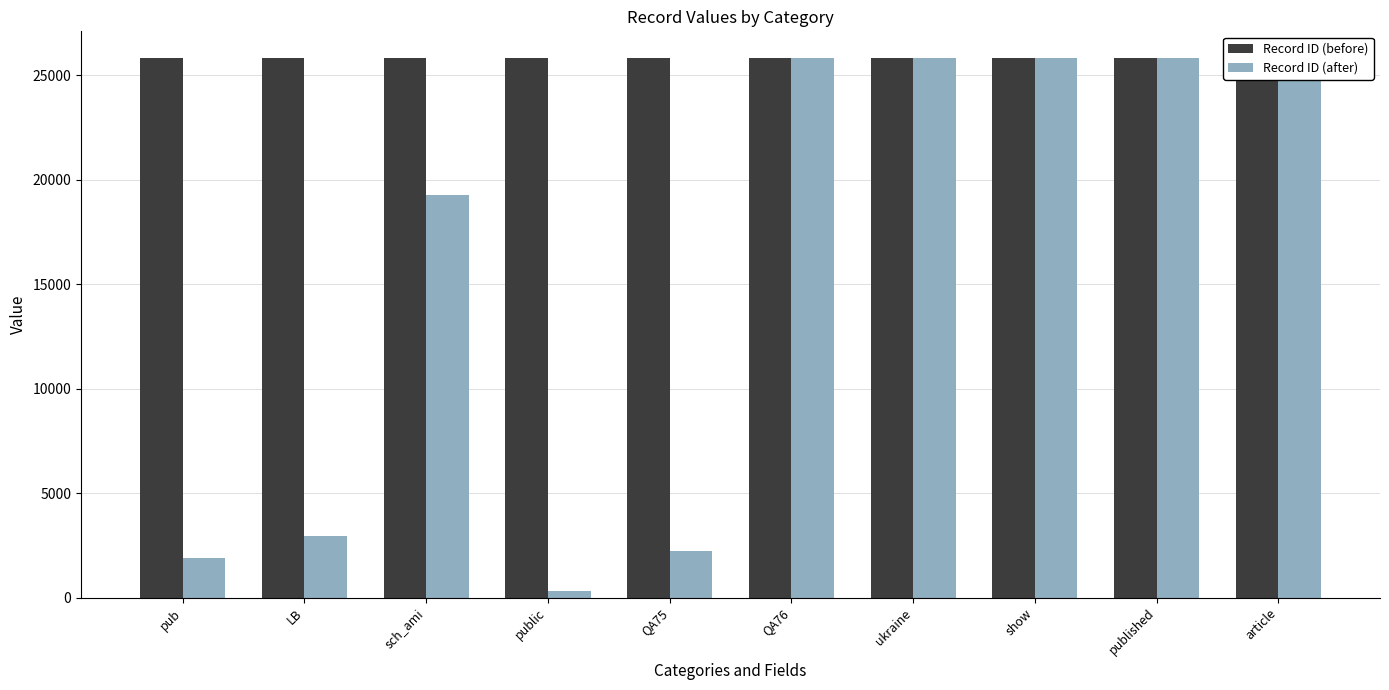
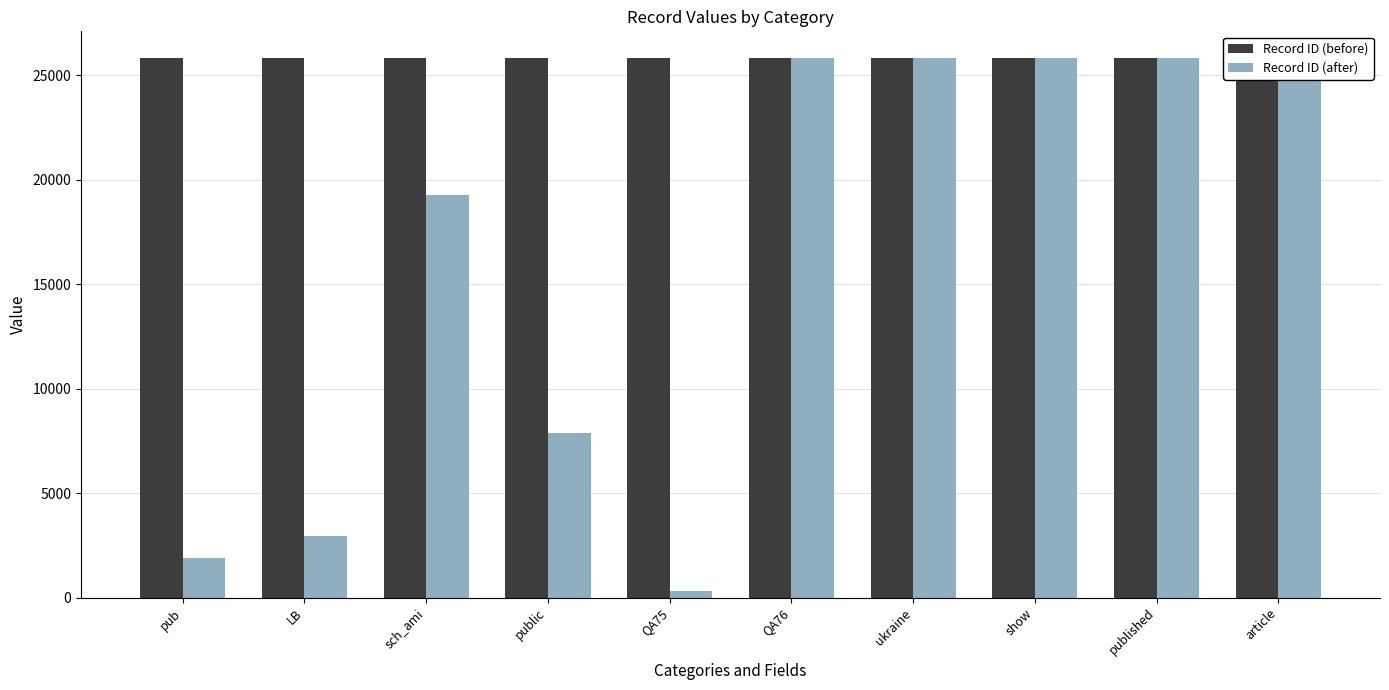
  {
    "Record ID (before)": {
      "pub": 25800,
      "LB": 25800,
      "sch_ami": 25800,
      "public": 25800,
      "QA75": 25800,
      "QA76": 25800,
      "ukraine": 25800,
      "show": 25800,
      "published": 25800
    },
    "Record ID (after)": {
      "pub": 1900,
      "LB": 2900,
      "sch_ami": 19300,
-     "public": 300,
-     "QA75": 2200,
+     "public": 7900,
+     "QA75": 300,
      "QA76": 25800,
      "ukraine": 25800,
      "show": 25800,
      "published": 25800
    }
  }
